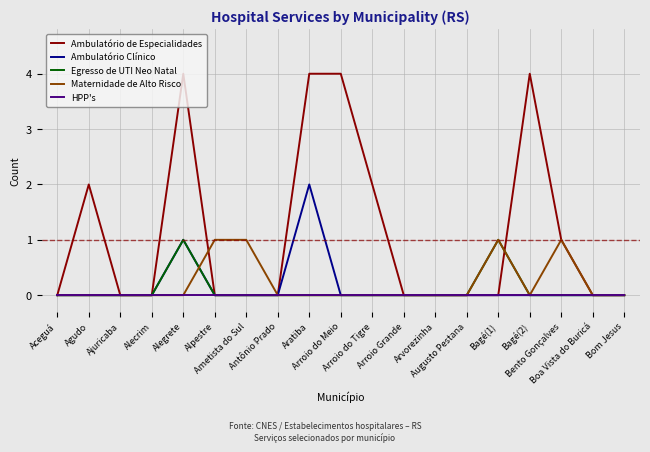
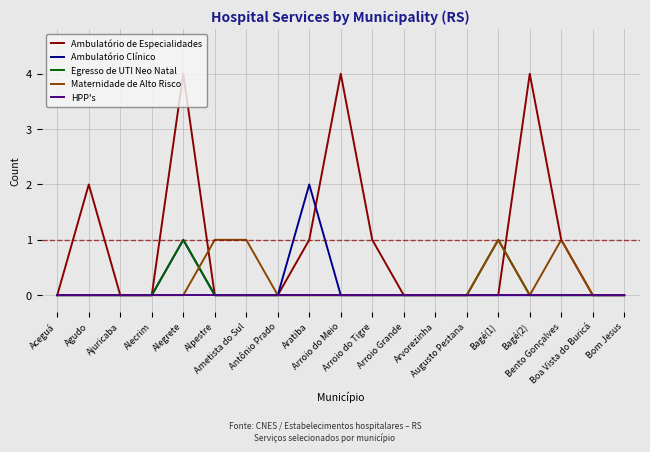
  {
    "Ambulatório de Especialidades": {
      "Agudo": 2,
-     "Aratiba": 4,
+     "Aratiba": 1,
      "Arroio do Meio": 4,
-     "Arroio do Tigre": 2,
+     "Arroio do Tigre": 1,
      "Bagé(2)": 4
    },
    "Ambulatório Clínico": {
      "Aratiba": 2
    },
    "Maternidade de Alto Risco": {
      "Alpestre": 1,
      "Ametista do Sul": 1
    }
  }
